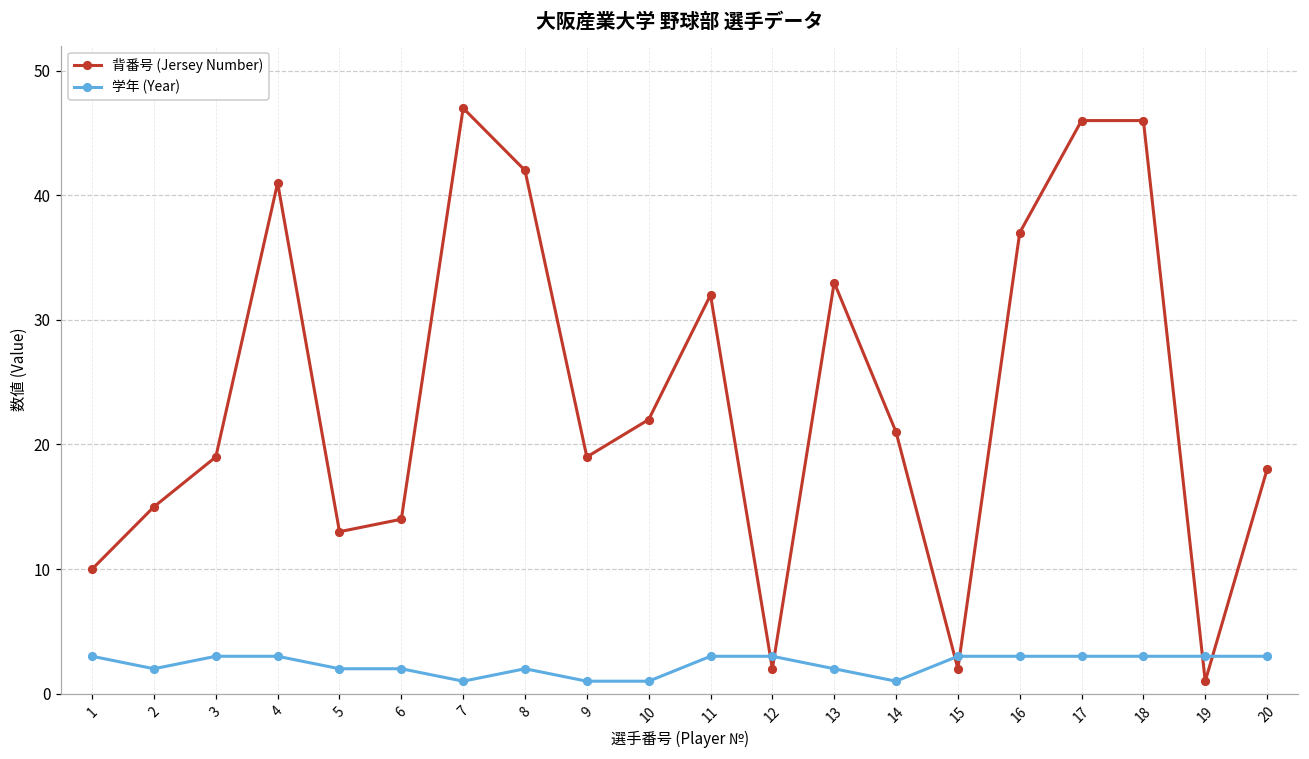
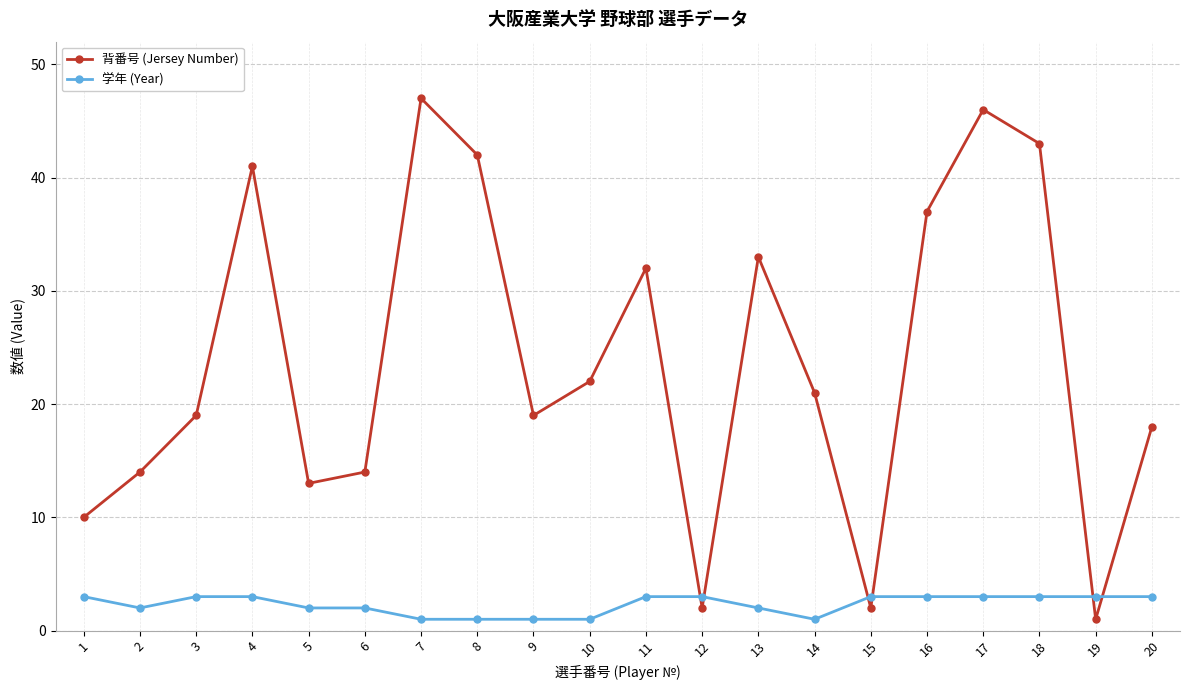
  {
    "背番号 (Jersey Number)": {
      "1": 10,
-     "2": 15,
+     "2": 14,
      "3": 19,
      "4": 41,
      "5": 13,
      "6": 14,
      "7": 47,
      "8": 42,
      "9": 19,
      "10": 22,
      "11": 32,
      "12": 2,
      "13": 33,
      "14": 21,
      "15": 2,
      "16": 37,
      "17": 46,
-     "18": 46,
+     "18": 43,
      "19": 1,
      "20": 18
    },
    "学年 (Year)": {
      "1": 3,
      "2": 2,
      "3": 3,
      "4": 3,
      "5": 2,
      "6": 2,
      "7": 1,
-     "8": 2,
+     "8": 1,
      "9": 1,
      "10": 1,
      "11": 3,
      "12": 3,
      "13": 2,
      "14": 1,
      "15": 3,
      "16": 3,
      "17": 3,
      "18": 3,
      "19": 3,
      "20": 3
    }
  }
